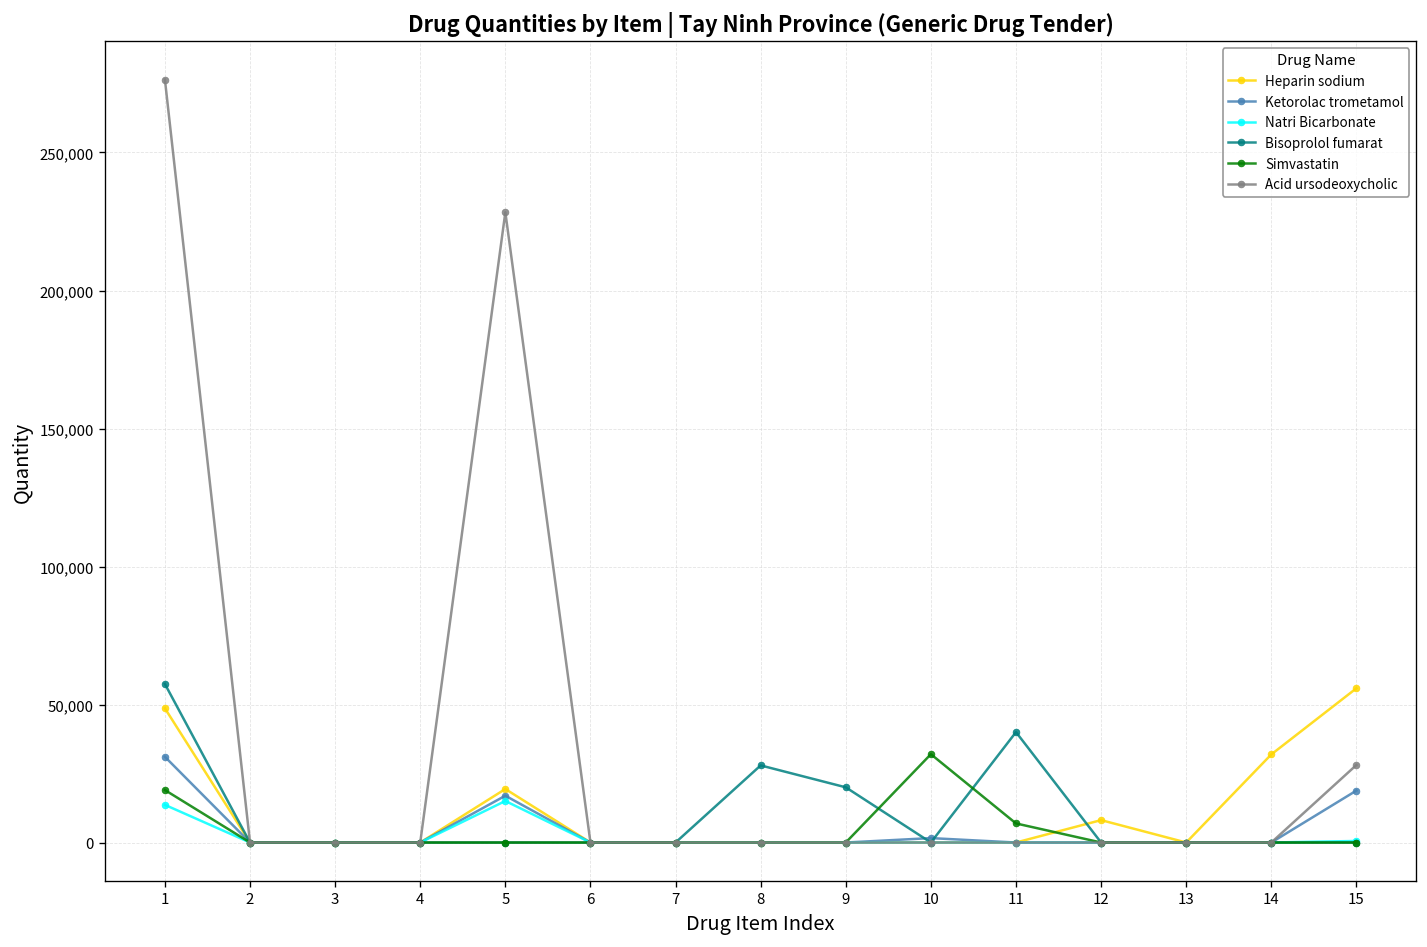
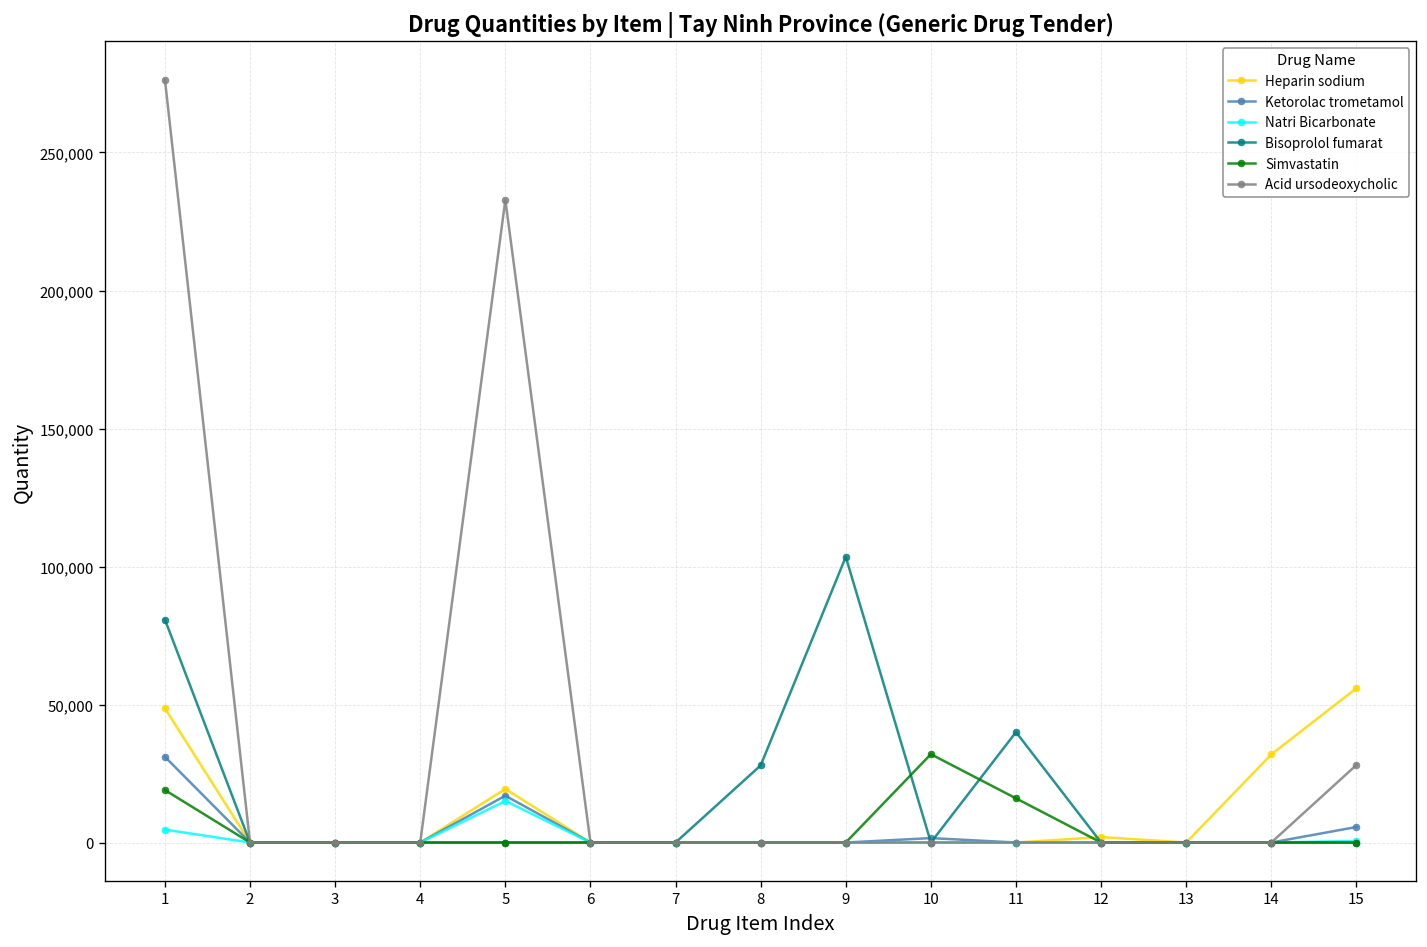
  {
    "Heparin sodium": {
      "1": "49,000",
      "5": "19,000",
-     "12": "8,000",
+     "12": "2,000",
      "14": "32,000",
      "15": "56,000"
    },
    "Ketorolac trometamol": {
      "1": "31,000",
      "5": "17,000",
      "10": "2,000",
-     "15": "19,000"
+     "15": "6,000"
    },
    "Natri Bicarbonate": {
-     "1": "14,000",
+     "1": "5,000",
      "5": "15,000"
    },
    "Bisoprolol fumarat": {
-     "1": "57,000",
+     "1": "81,000",
      "8": "28,000",
-     "9": "20,000",
+     "9": "103,000",
      "11": "40,000"
    },
    "Simvastatin": {
      "1": "19,000",
      "10": "32,000",
-     "11": "7,000"
+     "11": "16,000"
    },
    "Acid ursodeoxycholic": {
      "1": "276,000",
-     "5": "228,000",
+     "5": "233,000",
      "15": "28,000"
    }
  }
